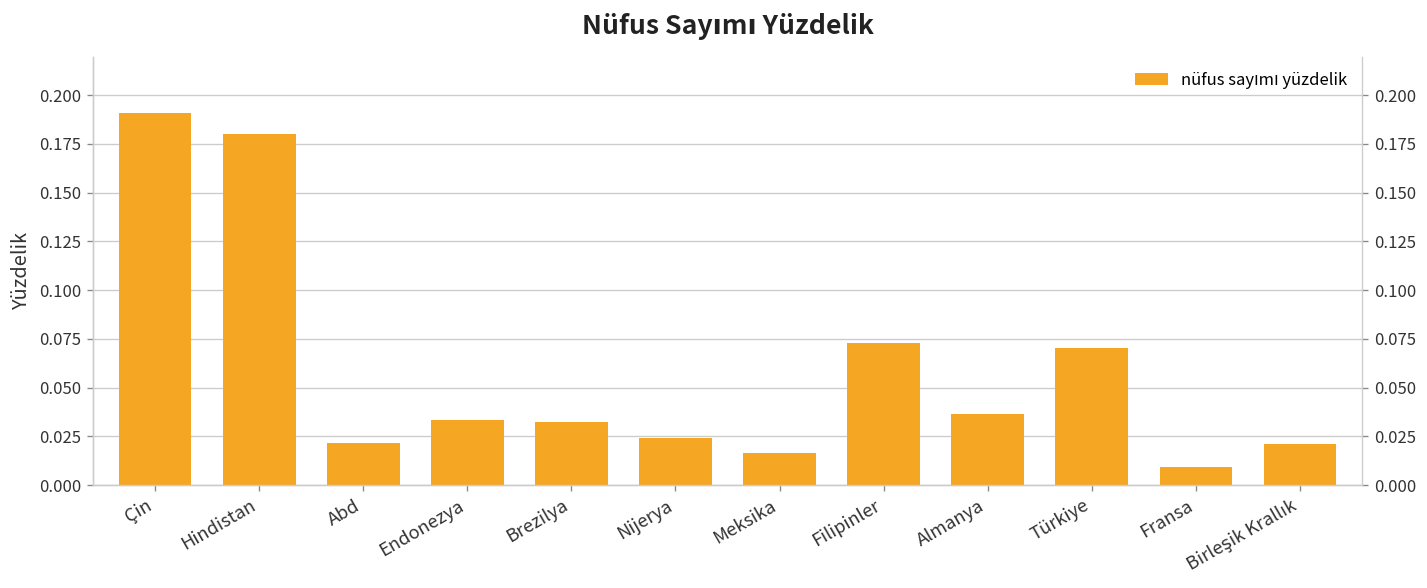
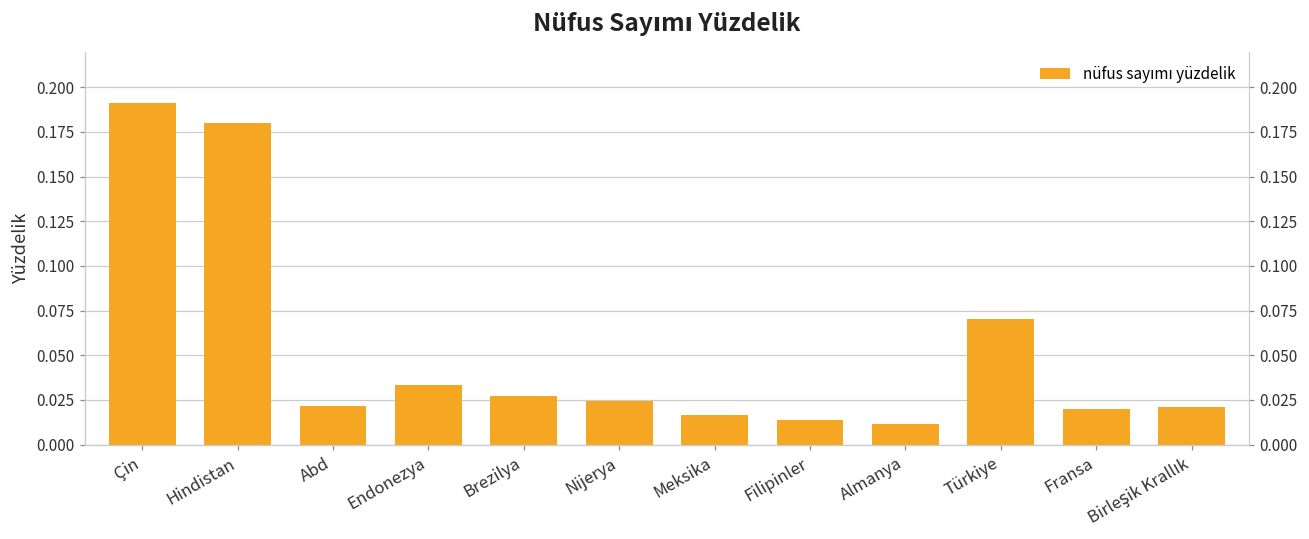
  {
    "Çin": 0.191,
    "Hindistan": 0.180,
    "Abd": 0.022,
    "Endonezya": 0.034,
-   "Brezilya": 0.032,
+   "Brezilya": 0.027,
    "Nijerya": 0.024,
    "Meksika": 0.017,
-   "Filipinler": 0.073,
-   "Almanya": 0.037,
+   "Filipinler": 0.014,
+   "Almanya": 0.011,
    "Türkiye": 0.070,
-   "Fransa": 0.009,
+   "Fransa": 0.020,
    "Birleşik Krallık": 0.021
  }
